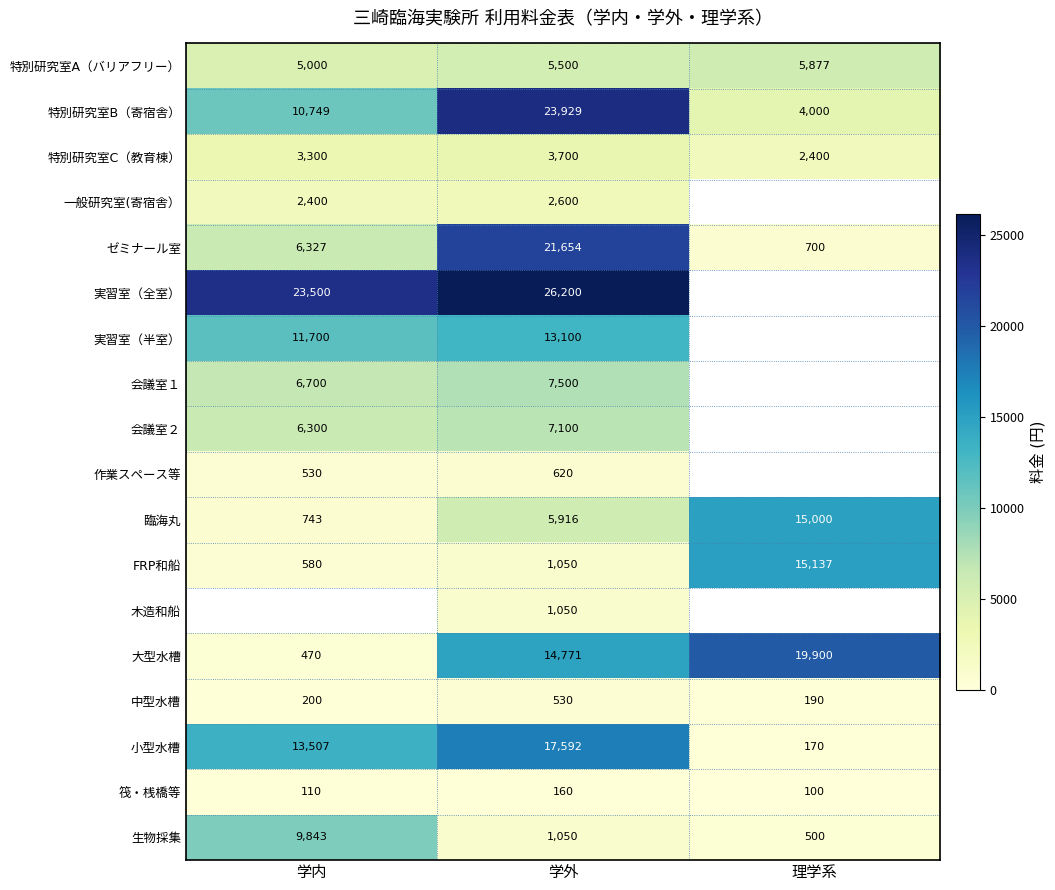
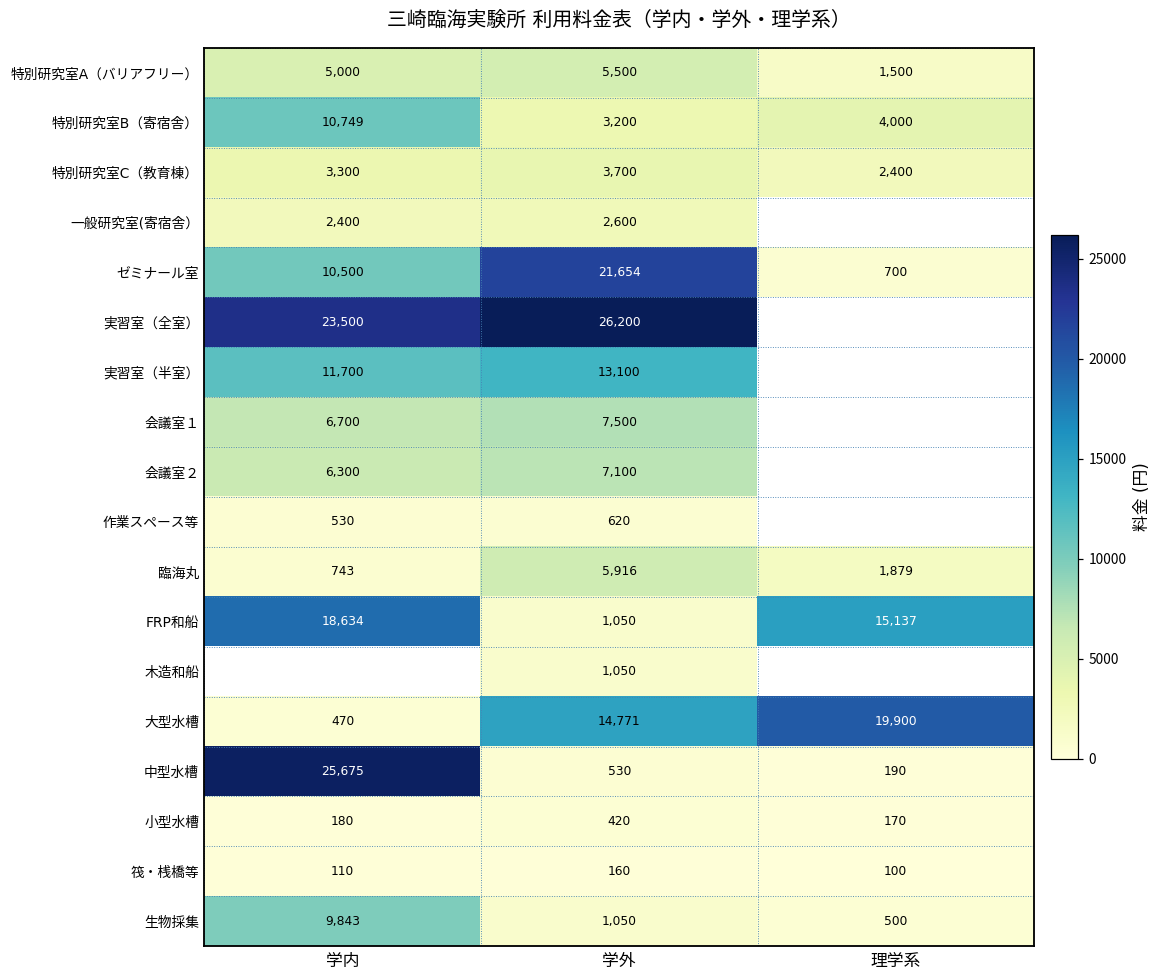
  {
    "特別研究室A（バリアフリー）": {
      "学内": "5,000",
      "学外": "5,500",
-     "理学系": "5,877"
+     "理学系": "1,500"
    },
    "特別研究室B（寄宿舎）": {
      "学内": "10,749",
-     "学外": "23,929",
+     "学外": "3,200",
      "理学系": "4,000"
    },
    "特別研究室C（教育棟）": {
      "学内": "3,300",
      "学外": "3,700",
      "理学系": "2,400"
    },
    "一般研究室(寄宿舎）": {
      "学内": "2,400",
      "学外": "2,600"
    },
    "ゼミナール室": {
-     "学内": "6,327",
+     "学内": "10,500",
      "学外": "21,654",
      "理学系": "700"
    },
    "実習室（全室）": {
      "学内": "23,500",
      "学外": "26,200"
    },
    "実習室（半室）": {
      "学内": "11,700",
      "学外": "13,100"
    },
    "会議室１": {
      "学内": "6,700",
      "学外": "7,500"
    },
    "会議室２": {
      "学内": "6,300",
      "学外": "7,100"
    },
    "作業スペース等": {
      "学内": "530",
      "学外": "620"
    },
    "臨海丸": {
      "学内": "743",
      "学外": "5,916",
-     "理学系": "15,000"
+     "理学系": "1,879"
    },
    "FRP和船": {
-     "学内": "580",
+     "学内": "18,634",
      "学外": "1,050",
      "理学系": "15,137"
    },
    "木造和船": {
      "学外": "1,050"
    },
    "大型水槽": {
      "学内": "470",
      "学外": "14,771",
      "理学系": "19,900"
    },
    "中型水槽": {
-     "学内": "200",
+     "学内": "25,675",
      "学外": "530",
      "理学系": "190"
    },
    "小型水槽": {
-     "学内": "13,507",
-     "学外": "17,592",
+     "学内": "180",
+     "学外": "420",
      "理学系": "170"
    },
    "筏・桟橋等": {
      "学内": "110",
      "学外": "160",
      "理学系": "100"
    },
    "生物採集": {
      "学内": "9,843",
      "学外": "1,050",
      "理学系": "500"
    }
  }
